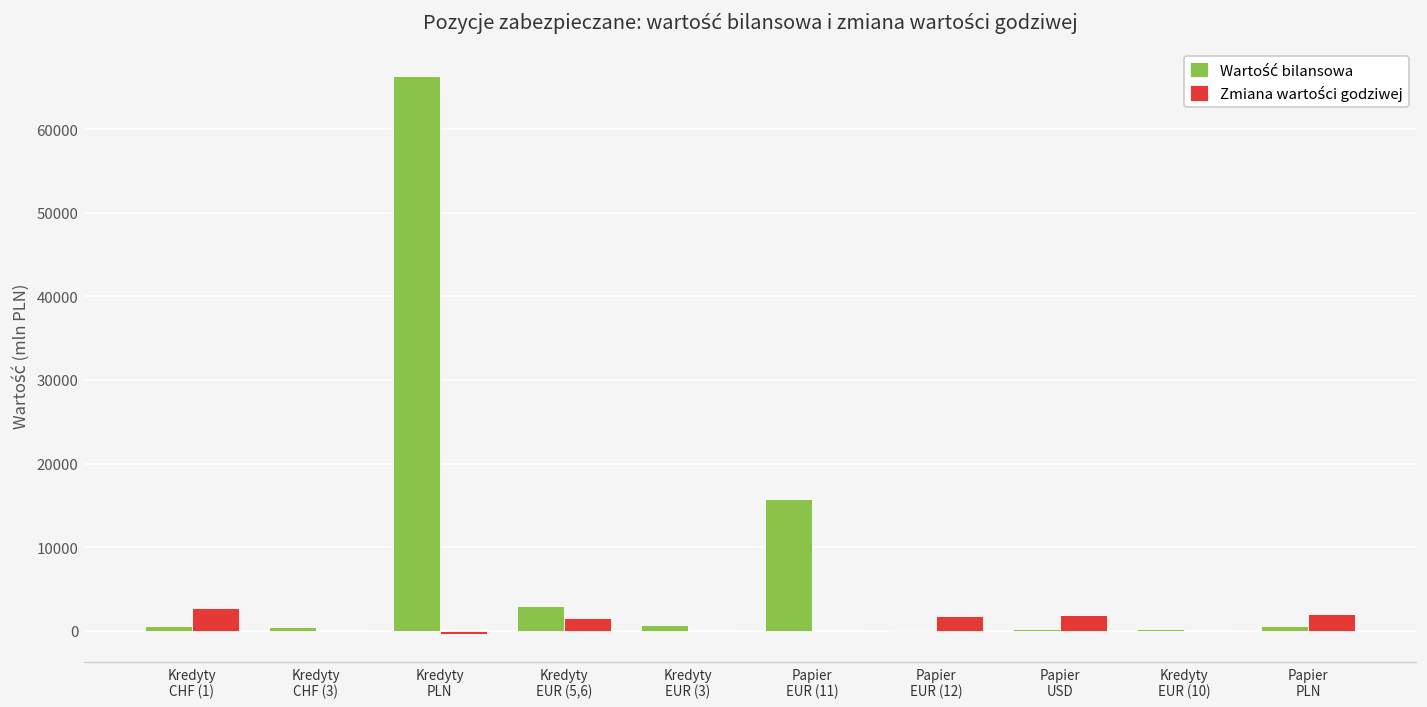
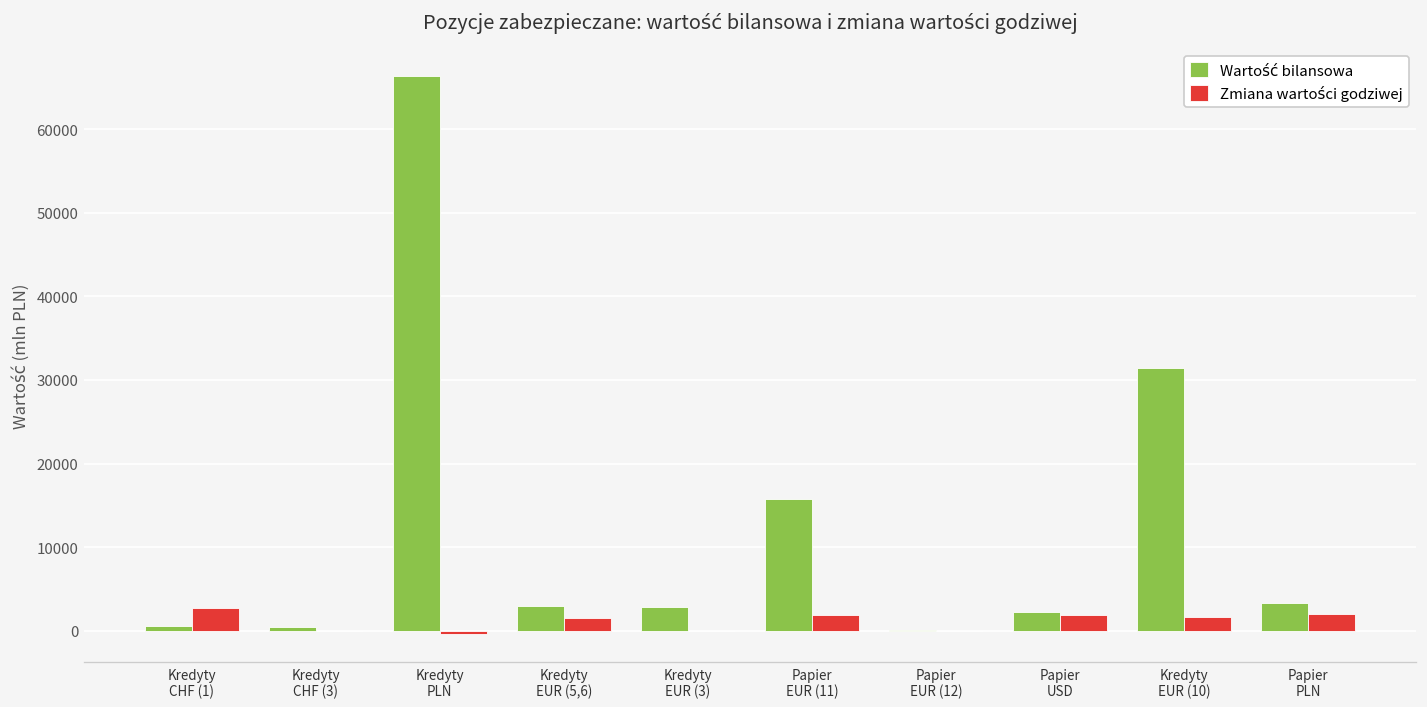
  {
    "Wartość bilansowa": {
      "Kredyty CHF (1)": 1000,
      "Kredyty CHF (3)": 0,
      "Kredyty PLN": 66000,
      "Kredyty EUR (5,6)": 3000,
-     "Kredyty EUR (3)": 1000,
+     "Kredyty EUR (3)": 3000,
      "Papier EUR (11)": 16000,
-     "Papier USD": 0,
-     "Kredyty EUR (10)": 0,
-     "Papier PLN": 1000
+     "Papier USD": 2000,
+     "Kredyty EUR (10)": 31000,
+     "Papier PLN": 3000
    },
    "Zmiana wartości godziwej": {
      "Kredyty CHF (1)": 3000,
      "Kredyty PLN": 0,
      "Kredyty EUR (5,6)": 2000,
-     "Papier EUR (11)": 0,
-     "Papier EUR (12)": 2000,
+     "Papier EUR (11)": 2000,
+     "Papier EUR (12)": 0,
      "Papier USD": 2000,
-     "Kredyty EUR (10)": 0,
+     "Kredyty EUR (10)": 2000,
      "Papier PLN": 2000
    }
  }
